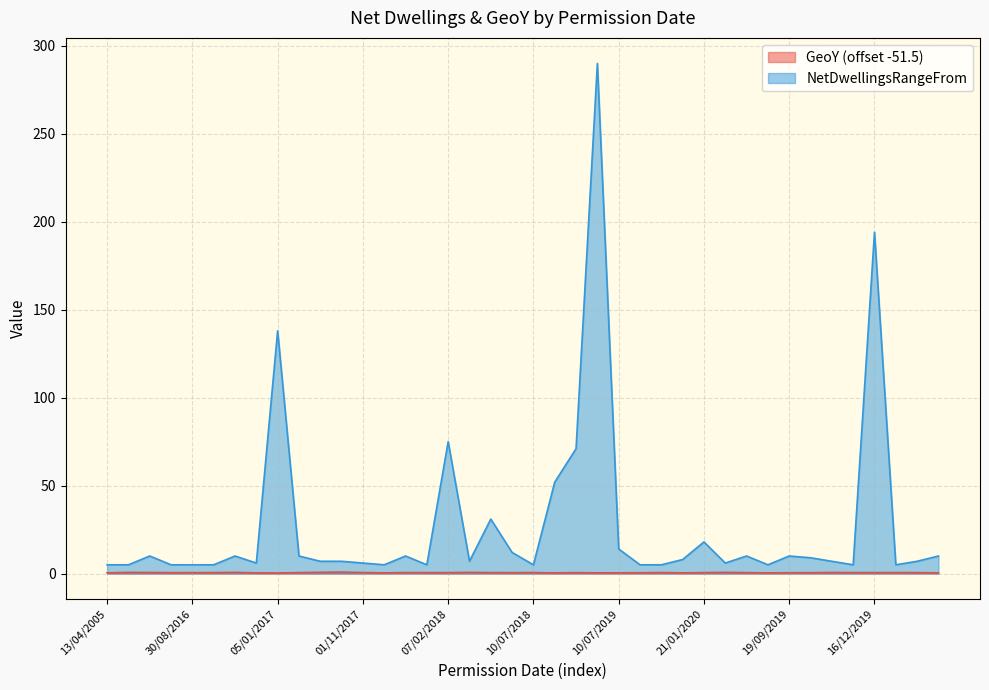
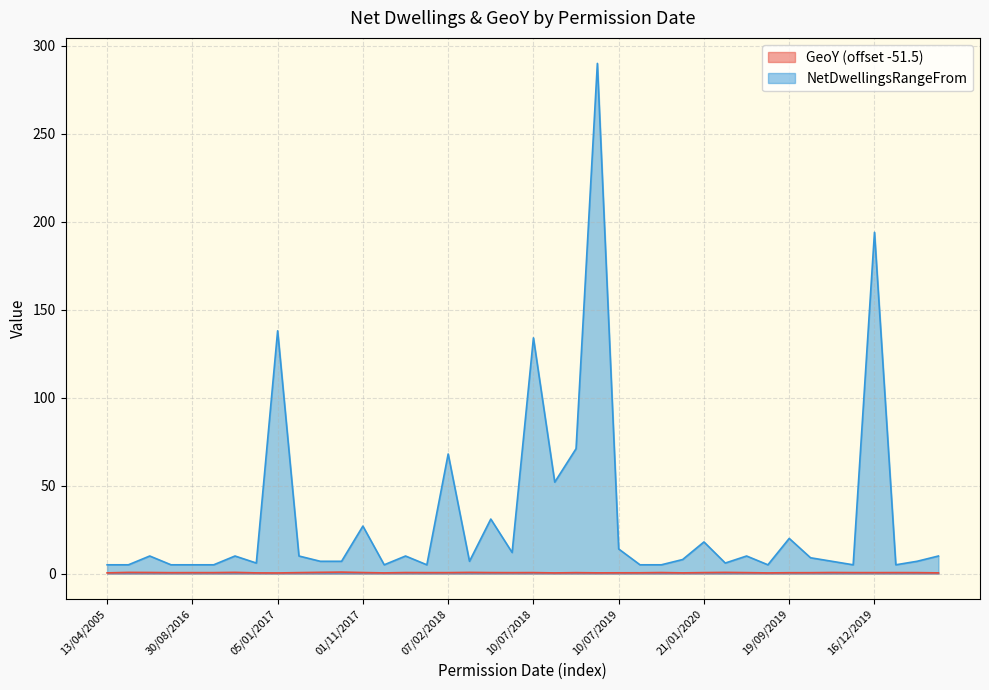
  {
    "GeoY (offset -51.5)": {
      "13/04/2005": 0,
      "30/08/2016": 1,
      "05/01/2017": 0,
      "01/11/2017": 1,
      "07/02/2018": 1,
      "10/07/2018": 1,
      "10/07/2019": 0,
      "21/01/2020": 1,
      "19/09/2019": 1,
      "16/12/2019": 1
    },
    "NetDwellingsRangeFrom": {
      "13/04/2005": 5,
      "30/08/2016": 5,
      "05/01/2017": 138,
-     "01/11/2017": 6,
-     "07/02/2018": 75,
-     "10/07/2018": 5,
+     "01/11/2017": 27,
+     "07/02/2018": 68,
+     "10/07/2018": 134,
      "10/07/2019": 14,
      "21/01/2020": 18,
-     "19/09/2019": 10,
+     "19/09/2019": 20,
      "16/12/2019": 194
    }
  }
